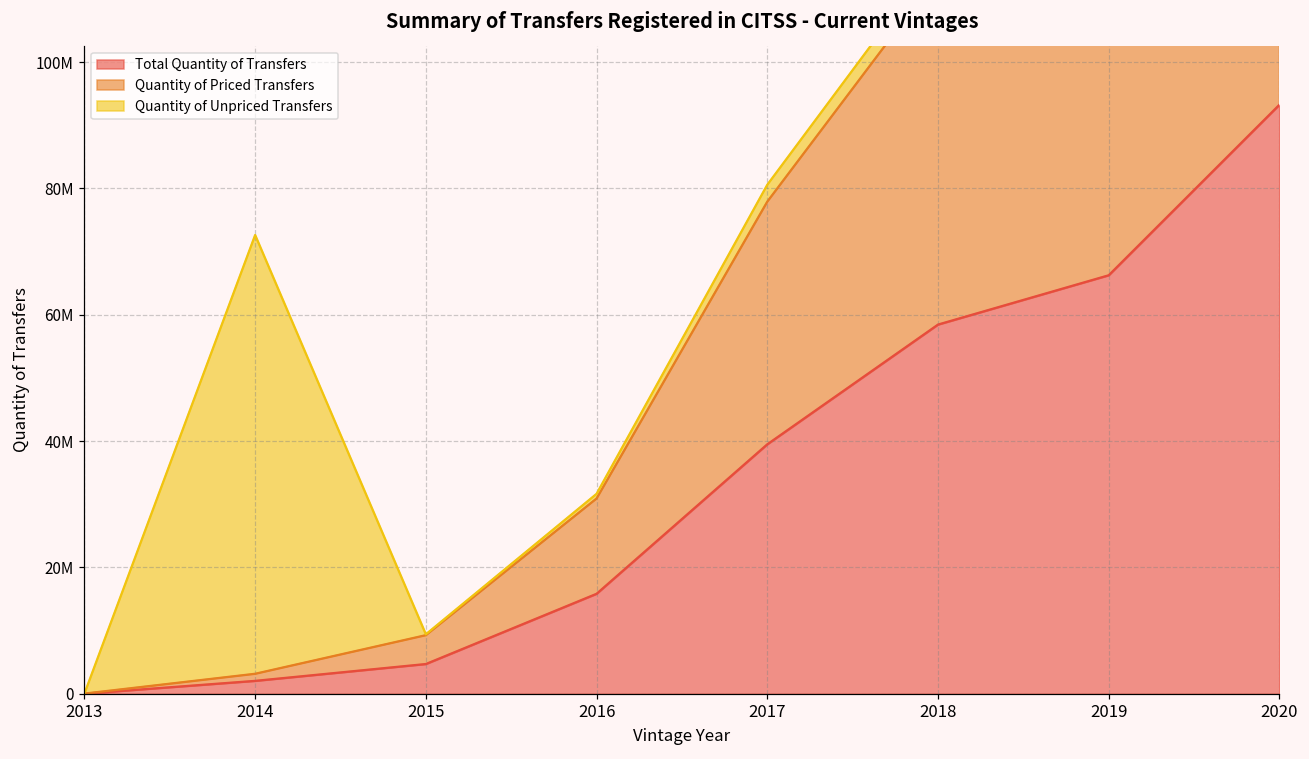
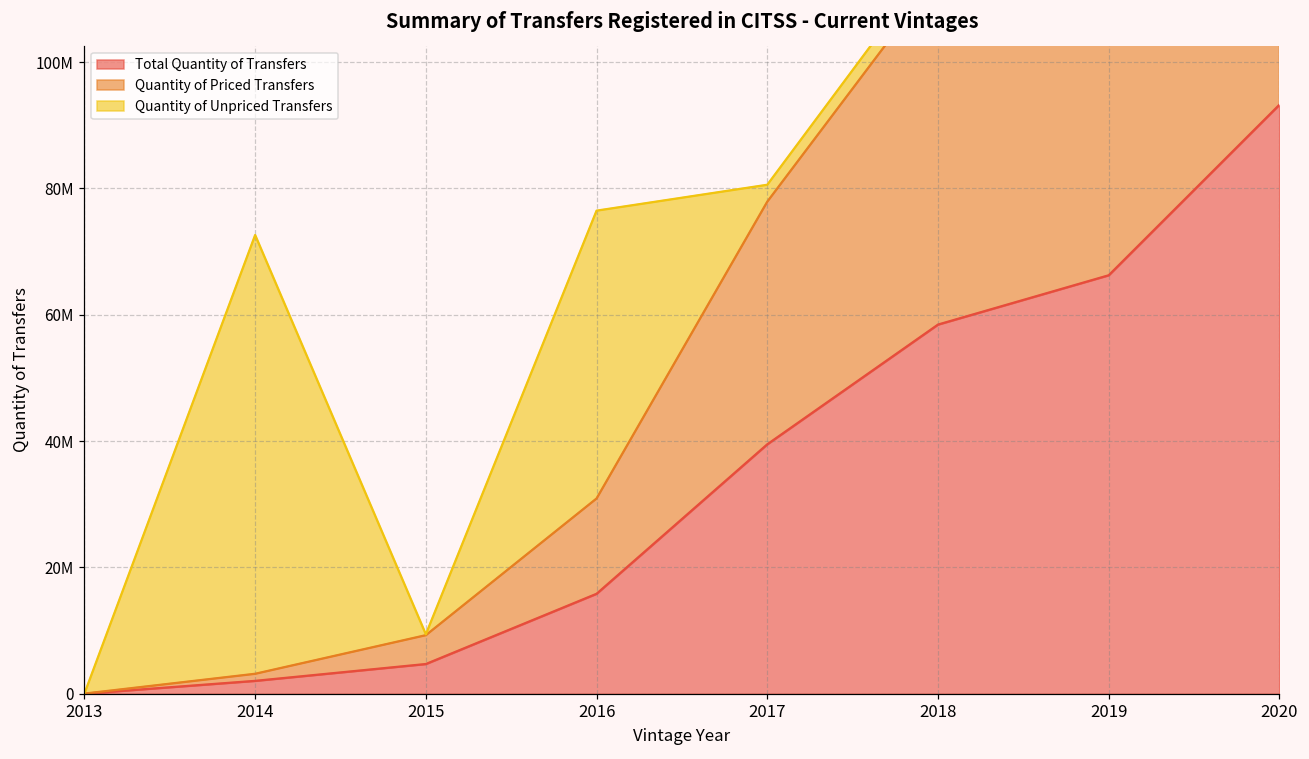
  {
    "Quantity of Unpriced Transfers": {
      "2014": 69000000,
-     "2016": 1000000,
+     "2016": 46000000,
      "2017": 3000000
    }
  }
